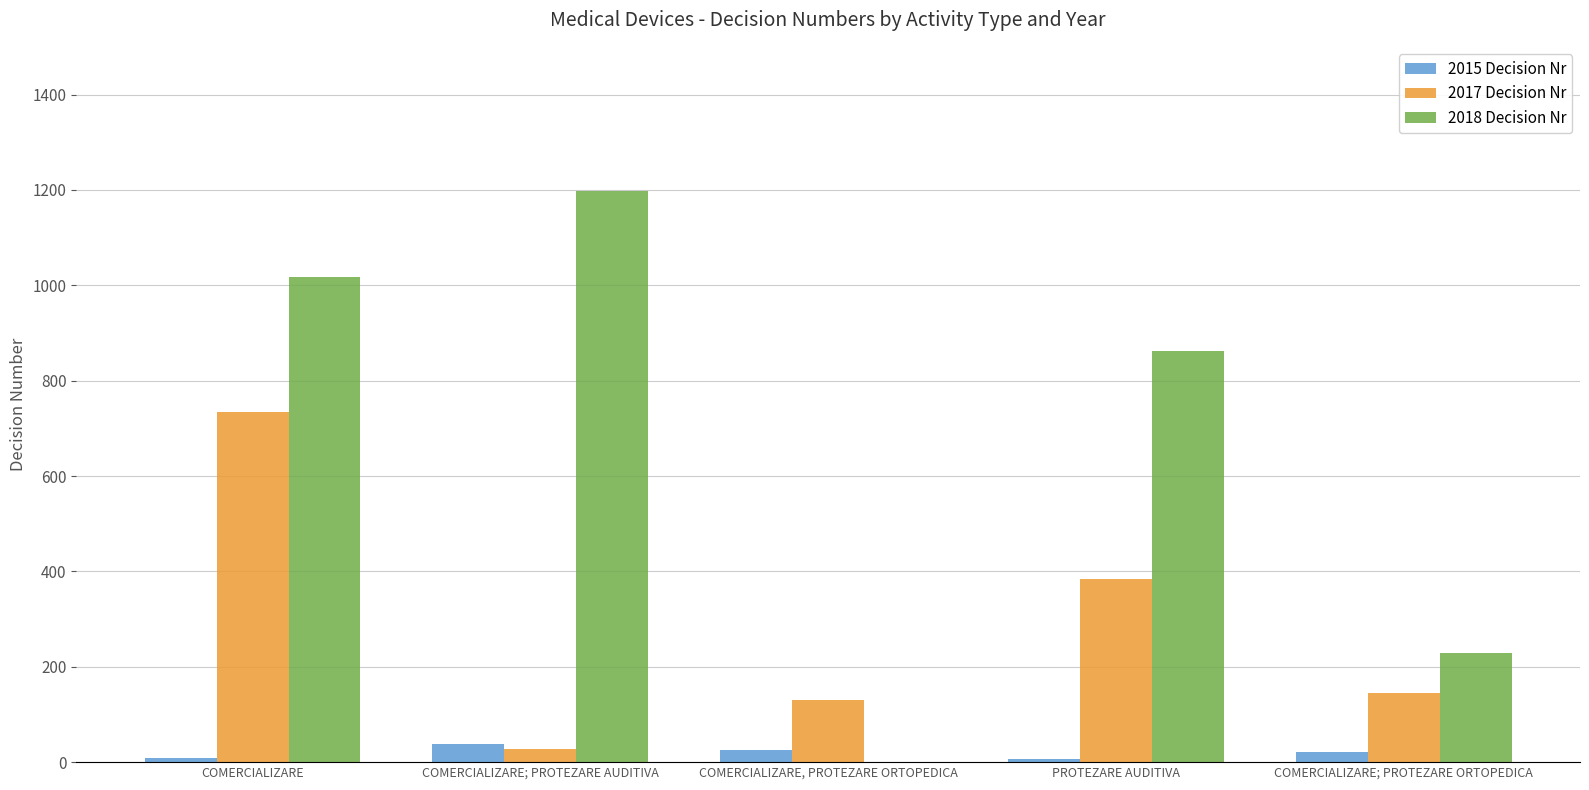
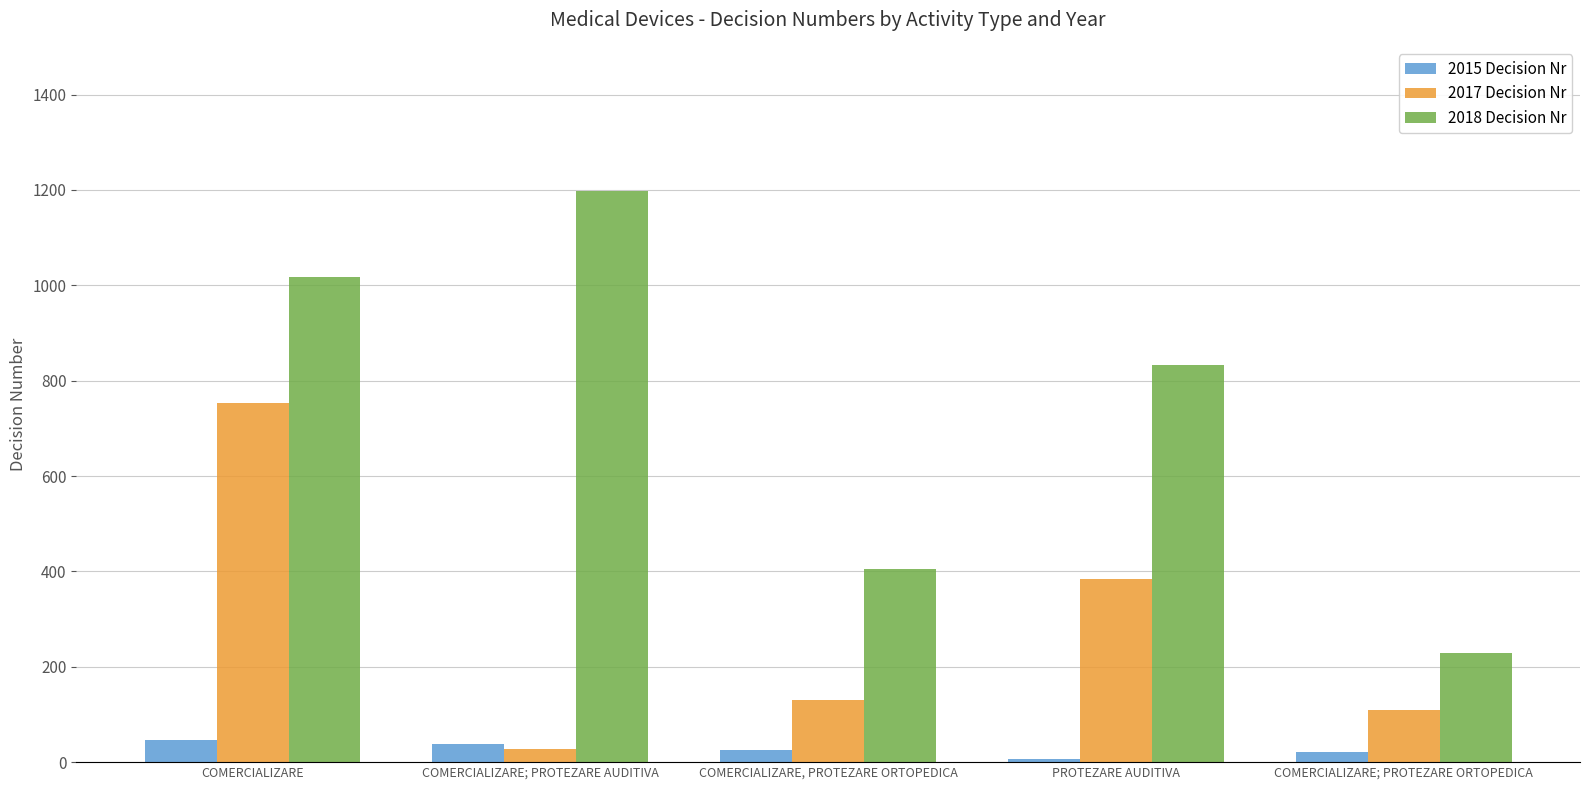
  {
    "2015 Decision Nr": {
-     "COMERCIALIZARE": 10,
+     "COMERCIALIZARE": 50,
      "COMERCIALIZARE; PROTEZARE AUDITIVA": 40,
      "COMERCIALIZARE, PROTEZARE ORTOPEDICA": 30,
      "PROTEZARE AUDITIVA": 10,
      "COMERCIALIZARE; PROTEZARE ORTOPEDICA": 20
    },
    "2017 Decision Nr": {
-     "COMERCIALIZARE": 740,
+     "COMERCIALIZARE": 750,
      "COMERCIALIZARE; PROTEZARE AUDITIVA": 30,
      "COMERCIALIZARE, PROTEZARE ORTOPEDICA": 130,
      "PROTEZARE AUDITIVA": 390,
-     "COMERCIALIZARE; PROTEZARE ORTOPEDICA": 150
+     "COMERCIALIZARE; PROTEZARE ORTOPEDICA": 110
    },
    "2018 Decision Nr": {
      "COMERCIALIZARE": 1020,
      "COMERCIALIZARE; PROTEZARE AUDITIVA": 1200,
-     "COMERCIALIZARE, PROTEZARE ORTOPEDICA": 0,
-     "PROTEZARE AUDITIVA": 860,
+     "COMERCIALIZARE, PROTEZARE ORTOPEDICA": 410,
+     "PROTEZARE AUDITIVA": 830,
      "COMERCIALIZARE; PROTEZARE ORTOPEDICA": 230
    }
  }
